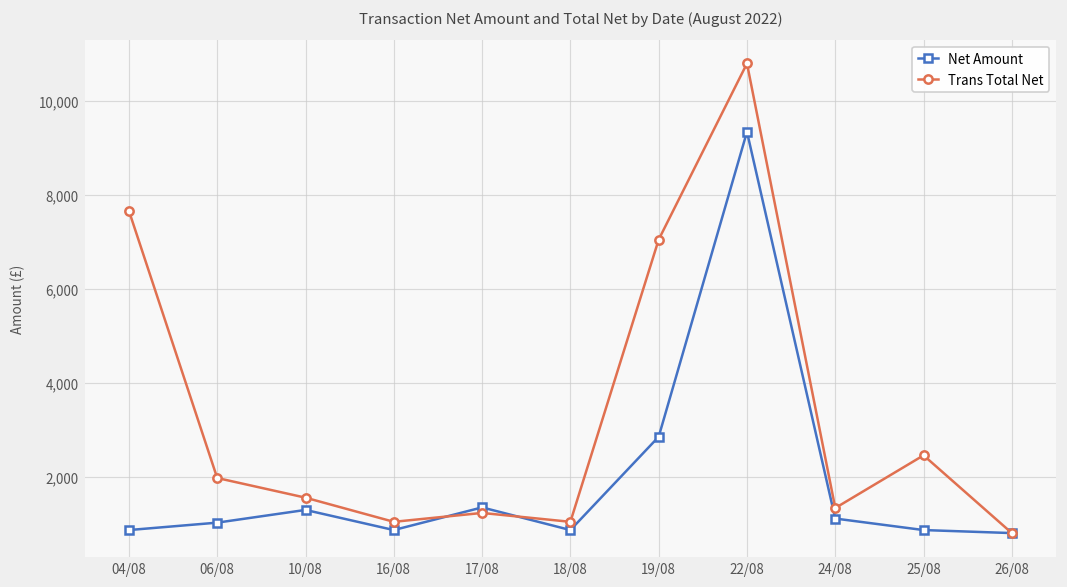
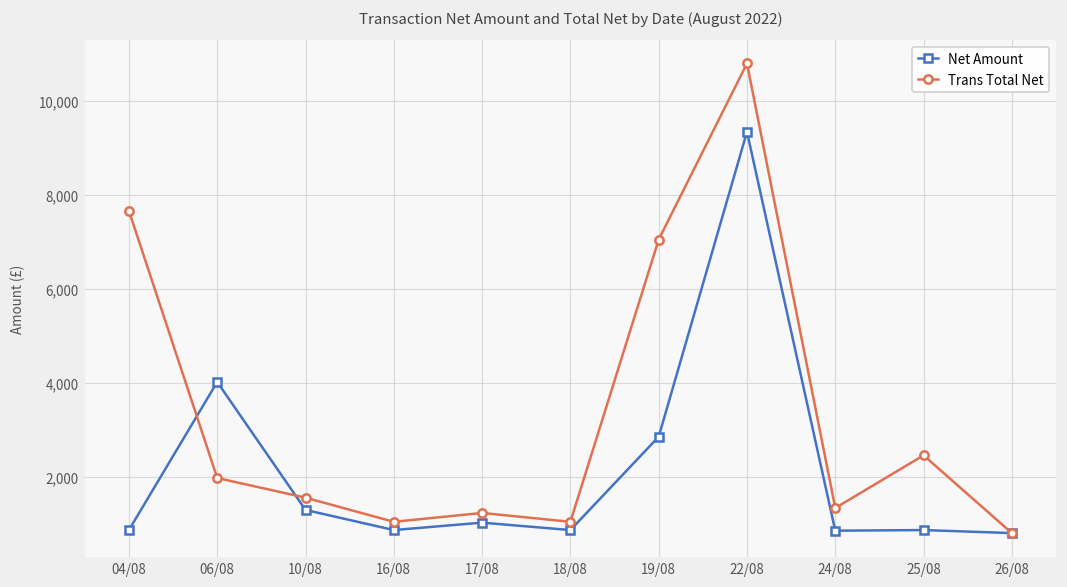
  {
    "Net Amount": {
      "04/08": "900",
-     "06/08": "1,000",
+     "06/08": "4,000",
      "10/08": "1,300",
      "16/08": "900",
-     "17/08": "1,400",
+     "17/08": "1,000",
      "18/08": "900",
      "19/08": "2,900",
      "22/08": "9,300",
-     "24/08": "1,100",
+     "24/08": "900",
      "25/08": "900"
    },
    "Trans Total Net": {
      "04/08": "7,700",
      "06/08": "2,000",
      "10/08": "1,600",
      "16/08": "1,100",
      "17/08": "1,200",
      "18/08": "1,100",
      "19/08": "7,100",
      "22/08": "10,800",
      "24/08": "1,300",
      "25/08": "2,500"
    }
  }
